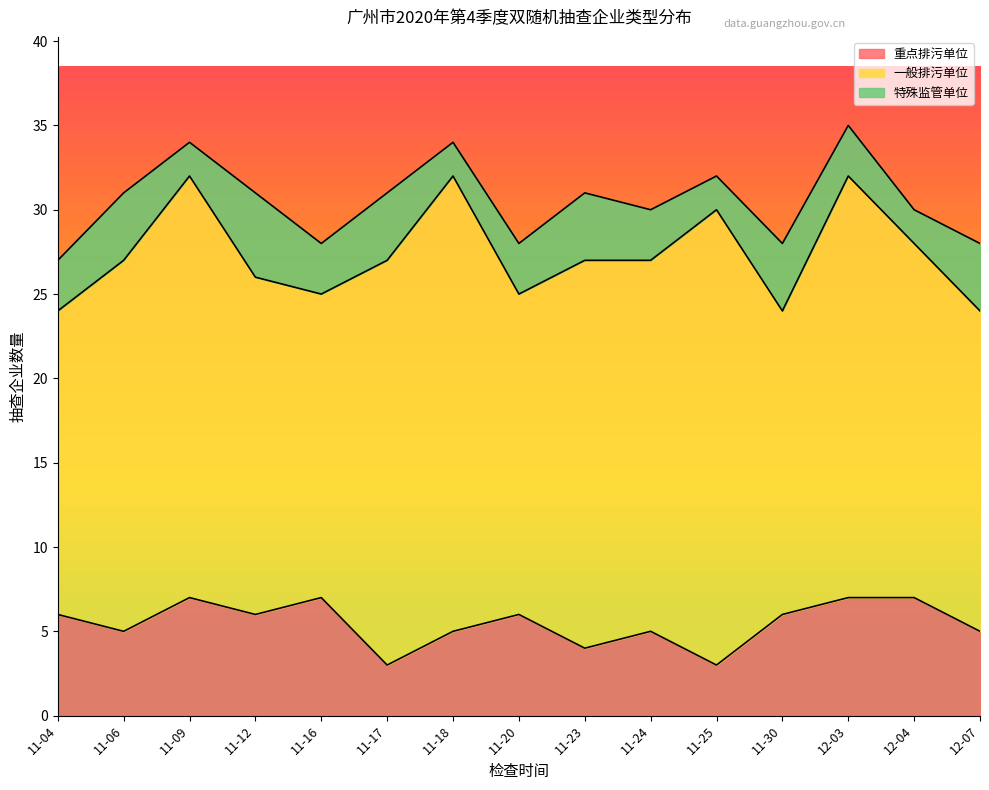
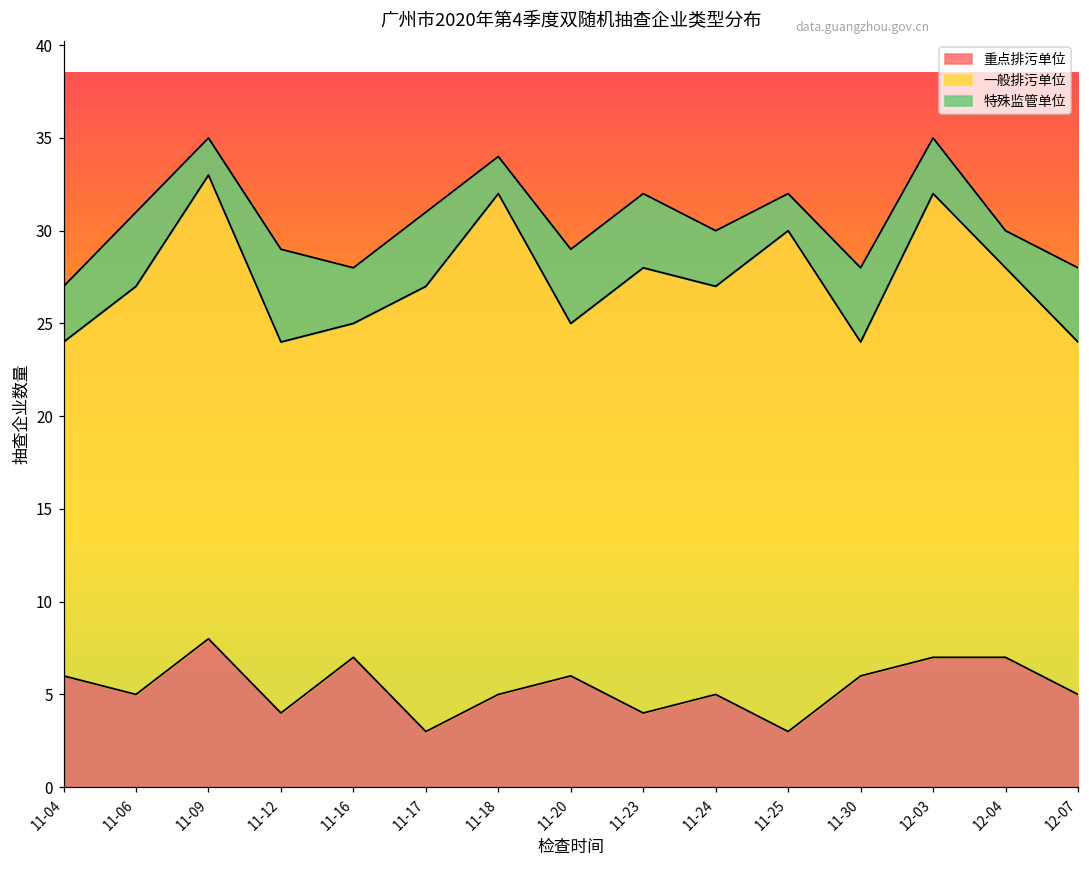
  {
    "重点排污单位": {
      "11-04": 6,
      "11-06": 5,
-     "11-09": 7,
-     "11-12": 6,
+     "11-09": 8,
+     "11-12": 4,
      "11-16": 7,
      "11-17": 3,
      "11-18": 5,
      "11-20": 6,
      "11-23": 4,
      "11-24": 5,
      "11-25": 3,
      "11-30": 6,
      "12-03": 7,
      "12-04": 7,
      "12-07": 5
    },
    "一般排污单位": {
      "11-04": 18,
      "11-06": 22,
      "11-09": 25,
      "11-12": 20,
      "11-16": 18,
      "11-17": 24,
      "11-18": 27,
      "11-20": 19,
-     "11-23": 23,
+     "11-23": 24,
      "11-24": 22,
      "11-25": 27,
      "11-30": 18,
      "12-03": 25,
      "12-04": 21,
      "12-07": 19
    },
    "特殊监管单位": {
      "11-04": 3,
      "11-06": 4,
      "11-09": 2,
      "11-12": 5,
      "11-16": 3,
      "11-17": 4,
      "11-18": 2,
-     "11-20": 3,
+     "11-20": 4,
      "11-23": 4,
      "11-24": 3,
      "11-25": 2,
      "11-30": 4,
      "12-03": 3,
      "12-04": 2,
      "12-07": 4
    }
  }
